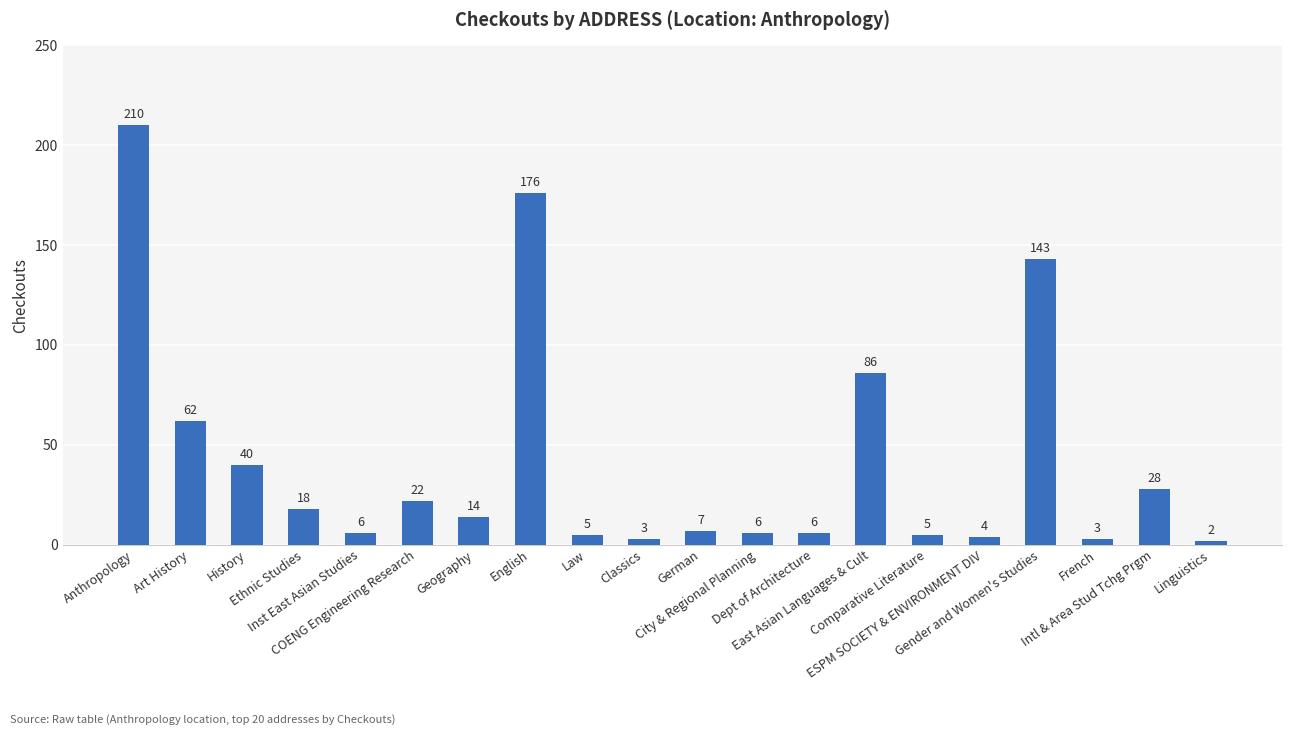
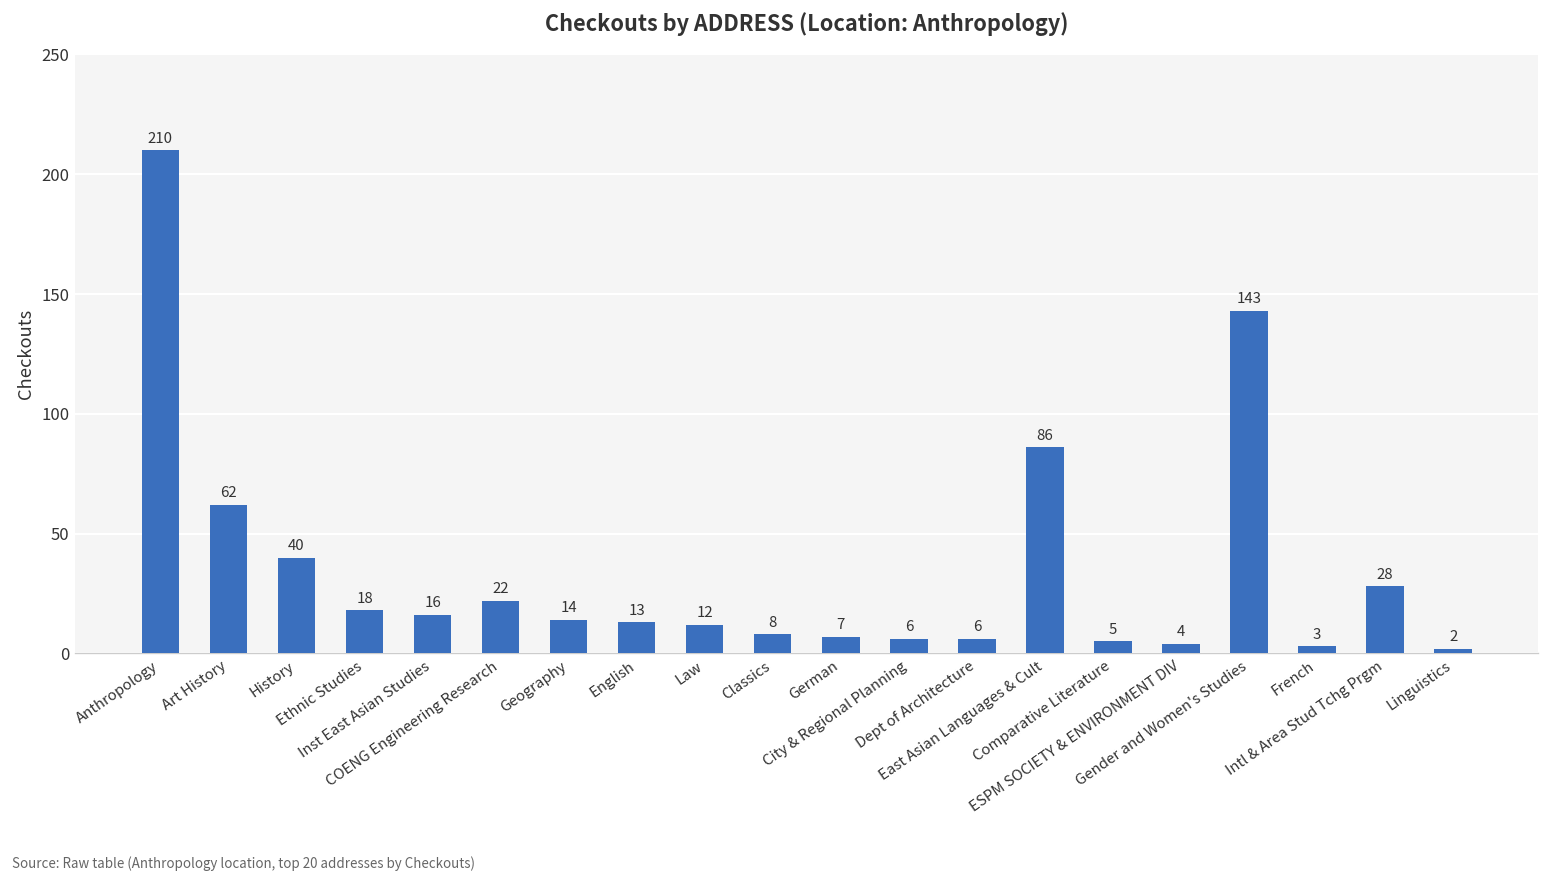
  {
    "Anthropology": 210,
    "Art History": 62,
    "History": 40,
    "Ethnic Studies": 18,
-   "Inst East Asian Studies": 6,
+   "Inst East Asian Studies": 16,
    "COENG Engineering Research": 22,
    "Geography": 14,
-   "English": 176,
-   "Law": 5,
-   "Classics": 3,
+   "English": 13,
+   "Law": 12,
+   "Classics": 8,
    "German": 7,
    "City & Regional Planning": 6,
    "Dept of Architecture": 6,
    "East Asian Languages & Cult": 86,
    "Comparative Literature": 5,
    "ESPM SOCIETY & ENVIRONMENT DIV": 4,
    "Gender and Women's Studies": 143,
    "French": 3,
    "Intl & Area Stud Tchg Prgm": 28,
    "Linguistics": 2
  }
